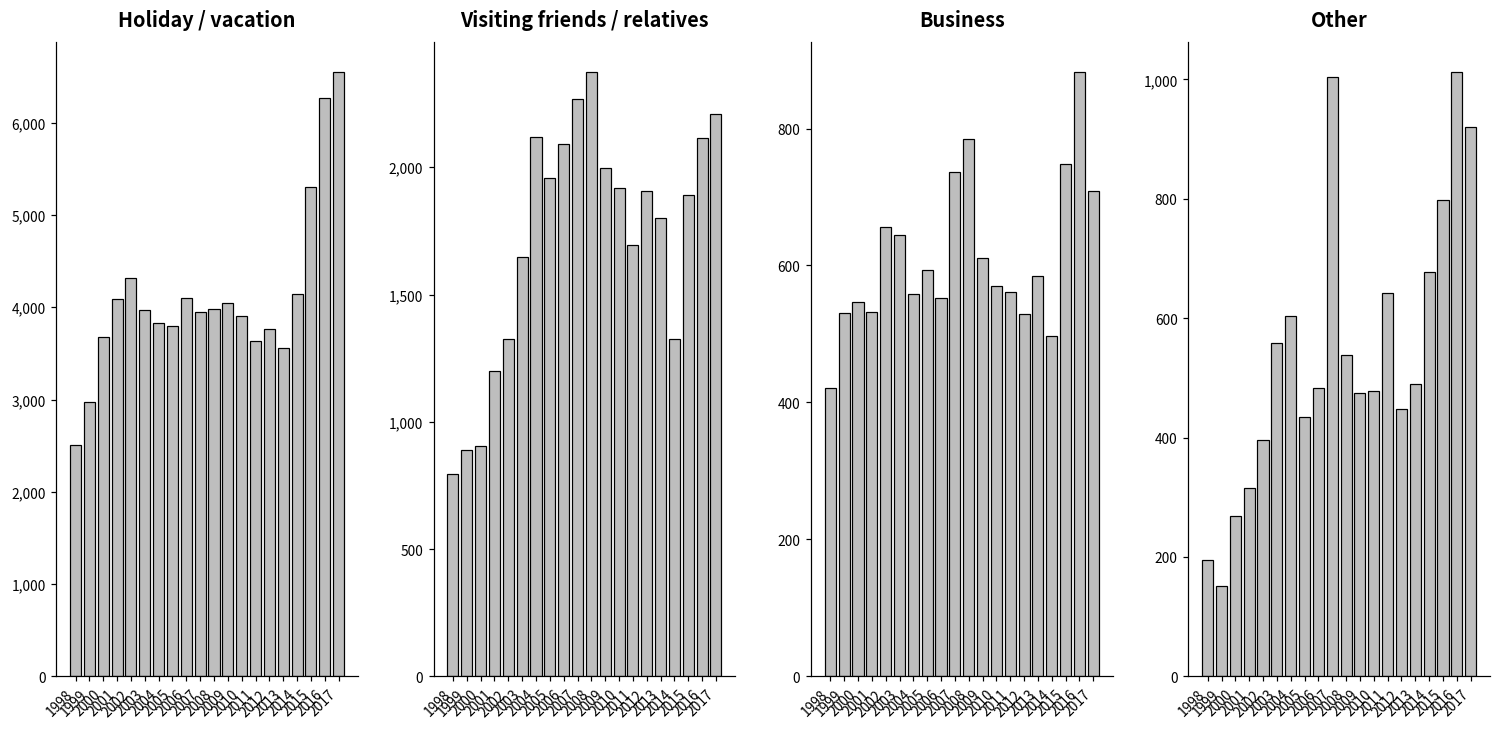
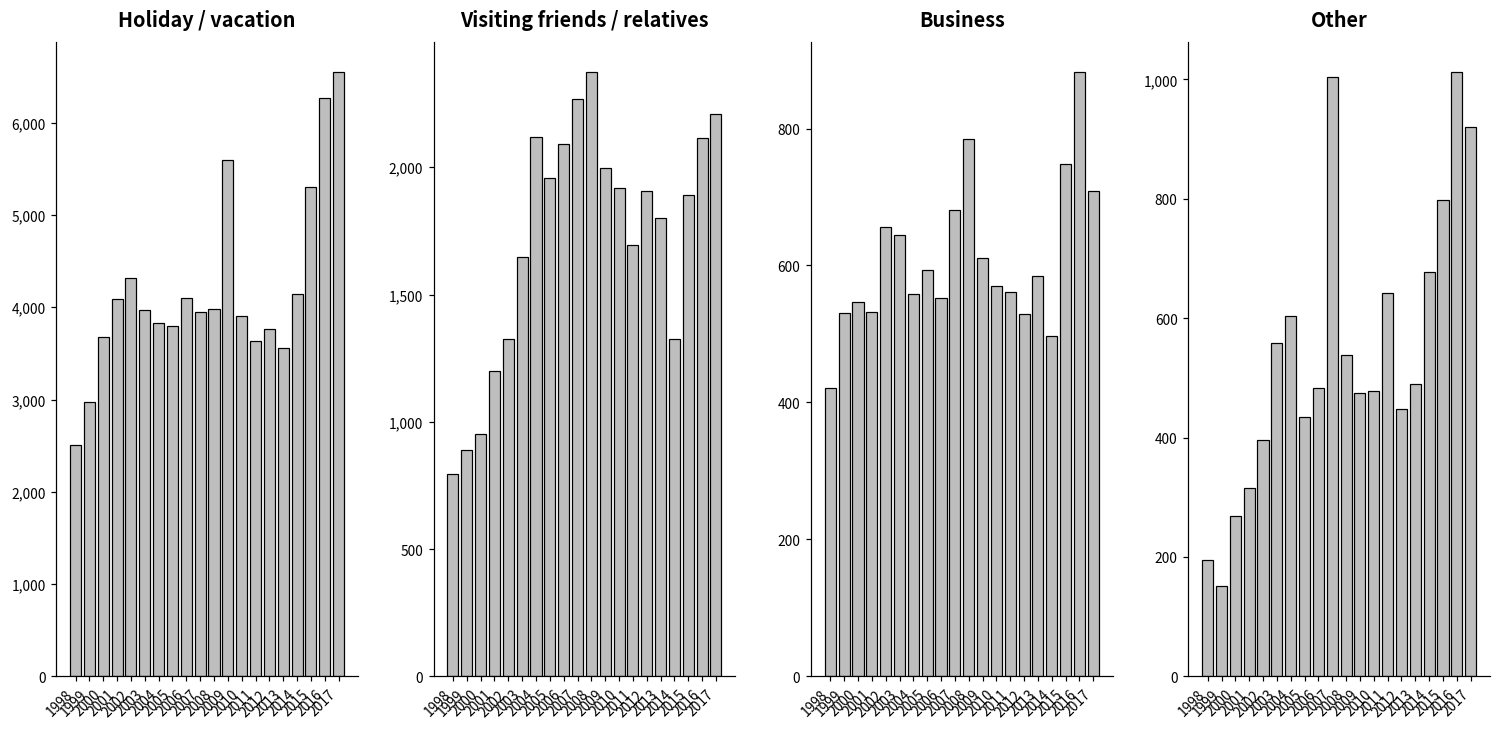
  {
    "Holiday / vacation": {
      "1998": "2,500",
      "1999": "3,000",
      "2000": "3,700",
      "2001": "4,100",
      "2002": "4,300",
      "2003": "4,000",
      "2004": "3,800",
      "2005": "3,800",
      "2006": "4,100",
      "2007": "4,000",
      "2008": "4,000",
-     "2009": "4,000",
+     "2009": "5,600",
      "2010": "3,900",
      "2011": "3,600",
      "2012": "3,800",
      "2013": "3,600",
      "2014": "4,100",
      "2015": "5,300",
      "2016": "6,300",
      "2017": "6,500"
    },
    "Visiting friends / relatives": {
      "1998": "790",
      "1999": "890",
-     "2000": "910",
+     "2000": "950",
      "2001": "1,200",
      "2002": "1,330",
      "2003": "1,650",
      "2004": "2,120",
      "2005": "1,960",
      "2006": "2,090",
      "2007": "2,270",
      "2008": "2,370",
      "2009": "2,000",
      "2010": "1,920",
      "2011": "1,690",
      "2012": "1,910",
      "2013": "1,800",
      "2014": "1,320",
      "2015": "1,890",
      "2016": "2,110",
      "2017": "2,210"
    },
    "Business": {
      "1998": "420",
      "1999": "530",
      "2000": "550",
      "2001": "530",
      "2002": "660",
      "2003": "640",
      "2004": "560",
      "2005": "590",
      "2006": "550",
-     "2007": "740",
+     "2007": "680",
      "2008": "780",
      "2009": "610",
      "2010": "570",
      "2011": "560",
      "2012": "530",
      "2013": "590",
      "2014": "500",
      "2015": "750",
      "2016": "880",
      "2017": "710"
    },
    "Other": {
      "1998": "190",
      "1999": "150",
      "2000": "270",
      "2001": "320",
      "2002": "400",
      "2003": "560",
      "2004": "600",
      "2005": "430",
      "2006": "480",
      "2007": "1,000",
      "2008": "540",
      "2009": "470",
      "2010": "480",
      "2011": "640",
      "2012": "450",
      "2013": "490",
      "2014": "680",
      "2015": "800",
      "2016": "1,010",
      "2017": "920"
    }
  }
